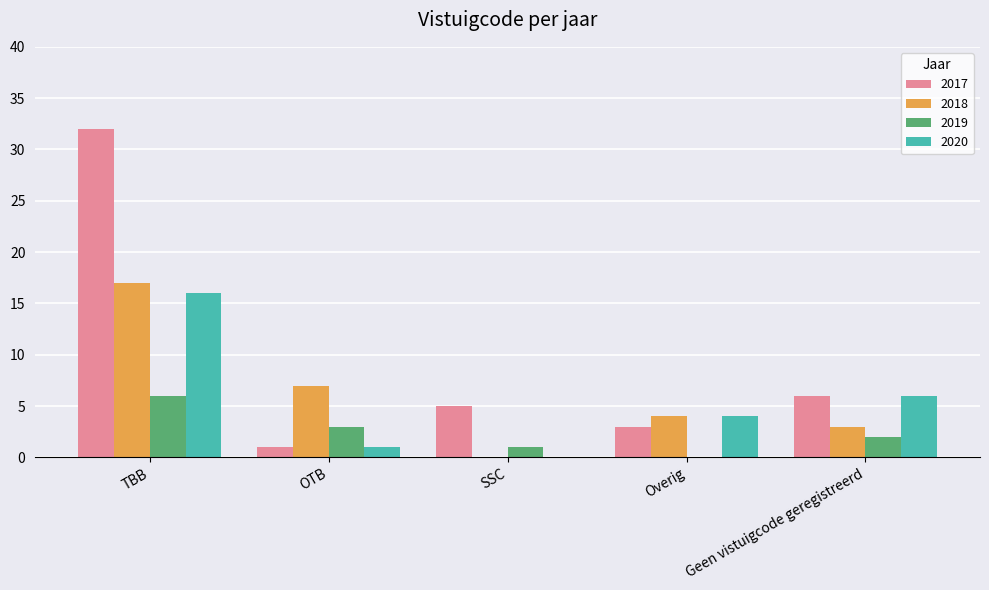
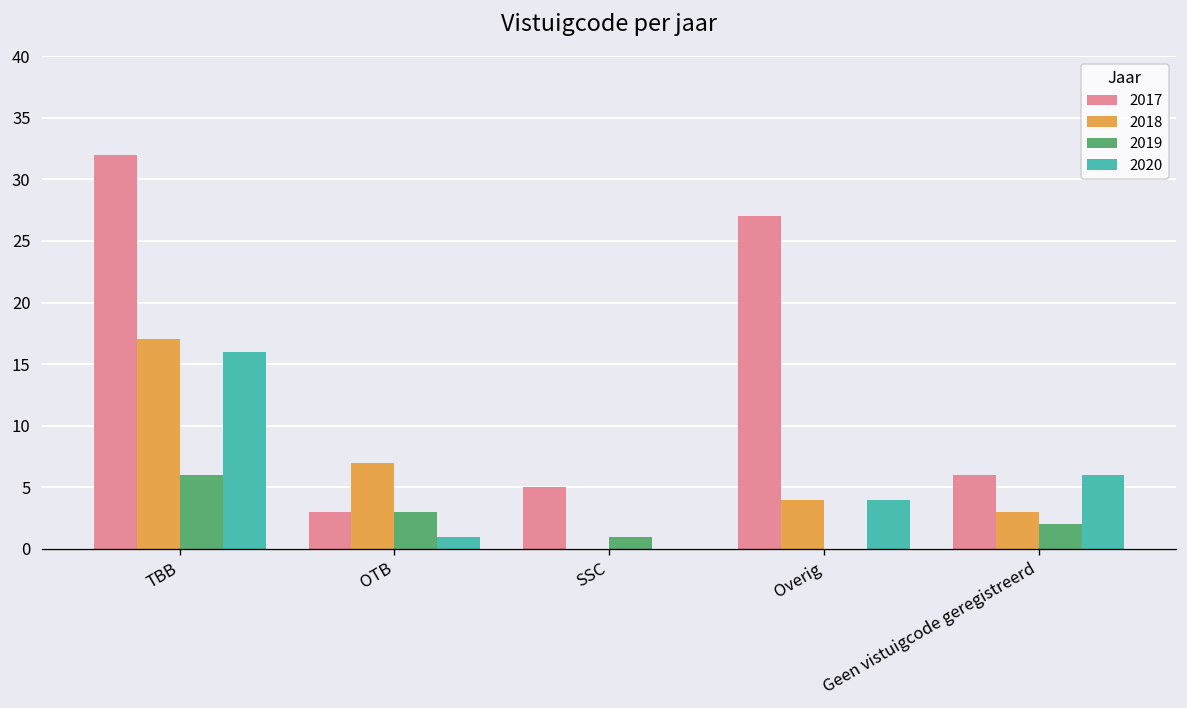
  {
    "2017": {
      "TBB": 32,
-     "OTB": 1,
+     "OTB": 3,
      "SSC": 5,
-     "Overig": 3,
+     "Overig": 27,
      "Geen vistuigcode geregistreerd": 6
    },
    "2018": {
      "TBB": 17,
      "OTB": 7,
      "SSC": 0,
      "Overig": 4,
      "Geen vistuigcode geregistreerd": 3
    },
    "2019": {
      "TBB": 6,
      "OTB": 3,
      "SSC": 1,
      "Overig": 0,
      "Geen vistuigcode geregistreerd": 2
    },
    "2020": {
      "TBB": 16,
      "OTB": 1,
      "SSC": 0,
      "Overig": 4,
      "Geen vistuigcode geregistreerd": 6
    }
  }
